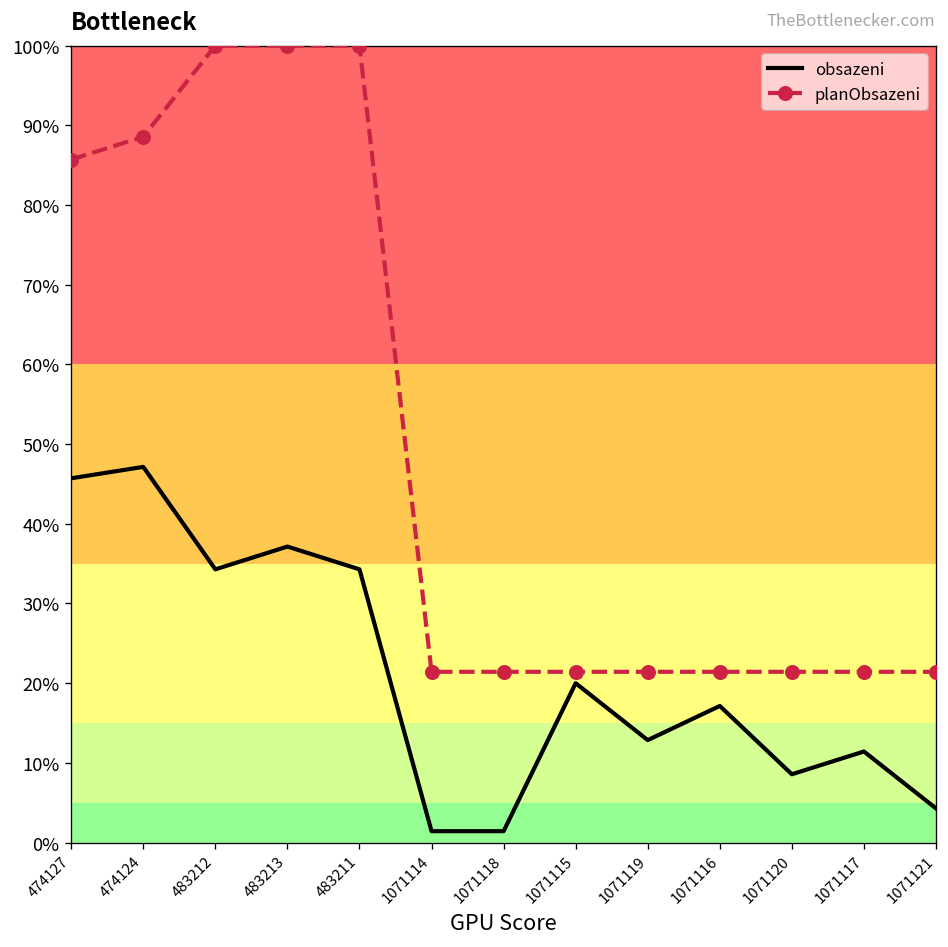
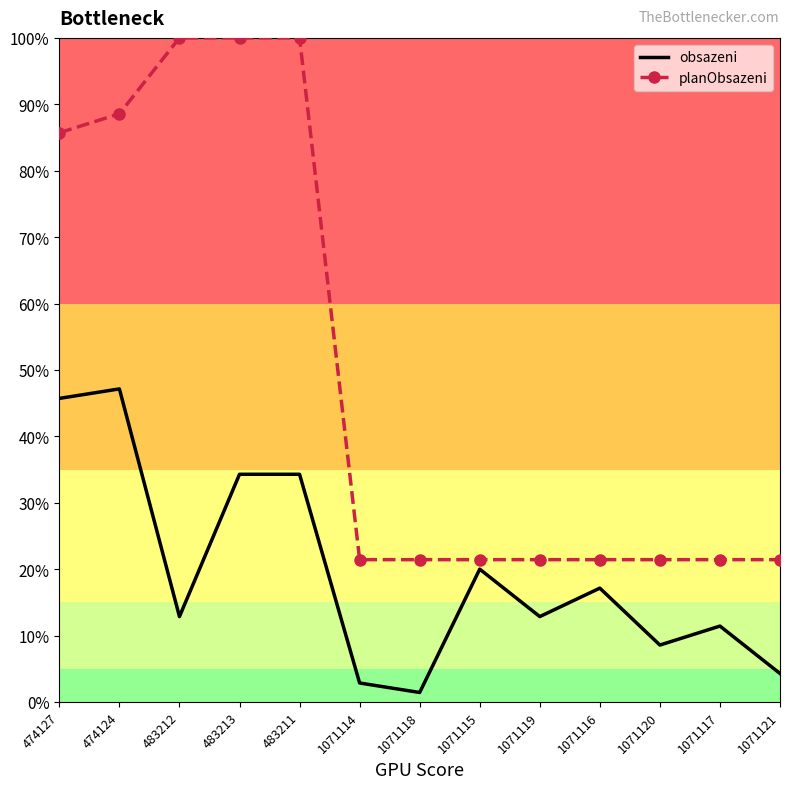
  {
    "obsazeni": {
      "474127": "46%",
      "474124": "47%",
-     "483212": "34%",
-     "483213": "37%",
+     "483212": "13%",
+     "483213": "34%",
      "483211": "34%",
-     "1071114": "1%",
+     "1071114": "3%",
      "1071118": "1%",
      "1071115": "20%",
      "1071119": "13%",
      "1071116": "17%",
      "1071120": "9%",
      "1071117": "11%",
      "1071121": "4%"
    },
    "planObsazeni": {
      "474127": "86%",
      "474124": "89%",
      "483212": "100%",
      "483213": "100%",
      "483211": "100%",
      "1071114": "21%",
      "1071118": "21%",
      "1071115": "21%",
      "1071119": "21%",
      "1071116": "21%",
      "1071120": "21%",
      "1071117": "21%",
      "1071121": "21%"
    }
  }
